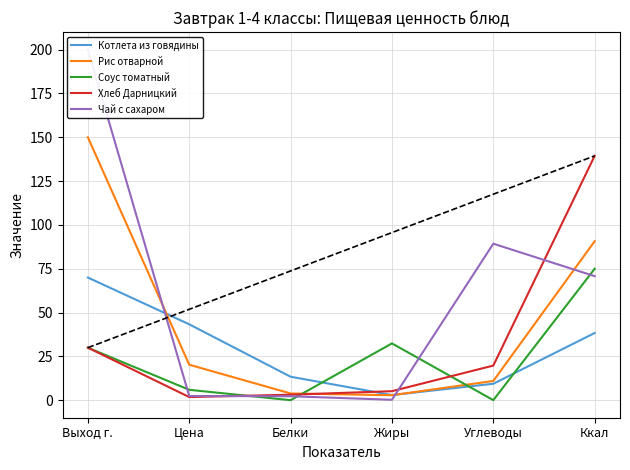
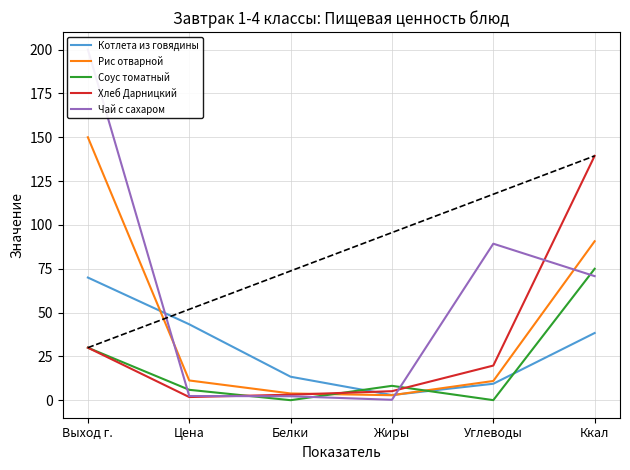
  {
    "Котлета из говядины": {
      "Выход г.": 70,
      "Цена": 43,
      "Белки": 13,
      "Углеводы": 9,
      "Ккал": 38
    },
    "Рис отварной": {
      "Выход г.": 150,
-     "Цена": 20,
+     "Цена": 11,
      "Углеводы": 11,
      "Ккал": 91
    },
    "Соус томатный": {
      "Цена": 6,
      "Белки": 0,
-     "Жиры": 32,
+     "Жиры": 8,
      "Углеводы": 0,
      "Ккал": 75
    },
    "Хлеб Дарницкий": {
      "Жиры": 5,
      "Углеводы": 20
    },
    "Чай с сахаром": {
      "Жиры": 0,
      "Углеводы": 89,
      "Ккал": 71
    }
  }
